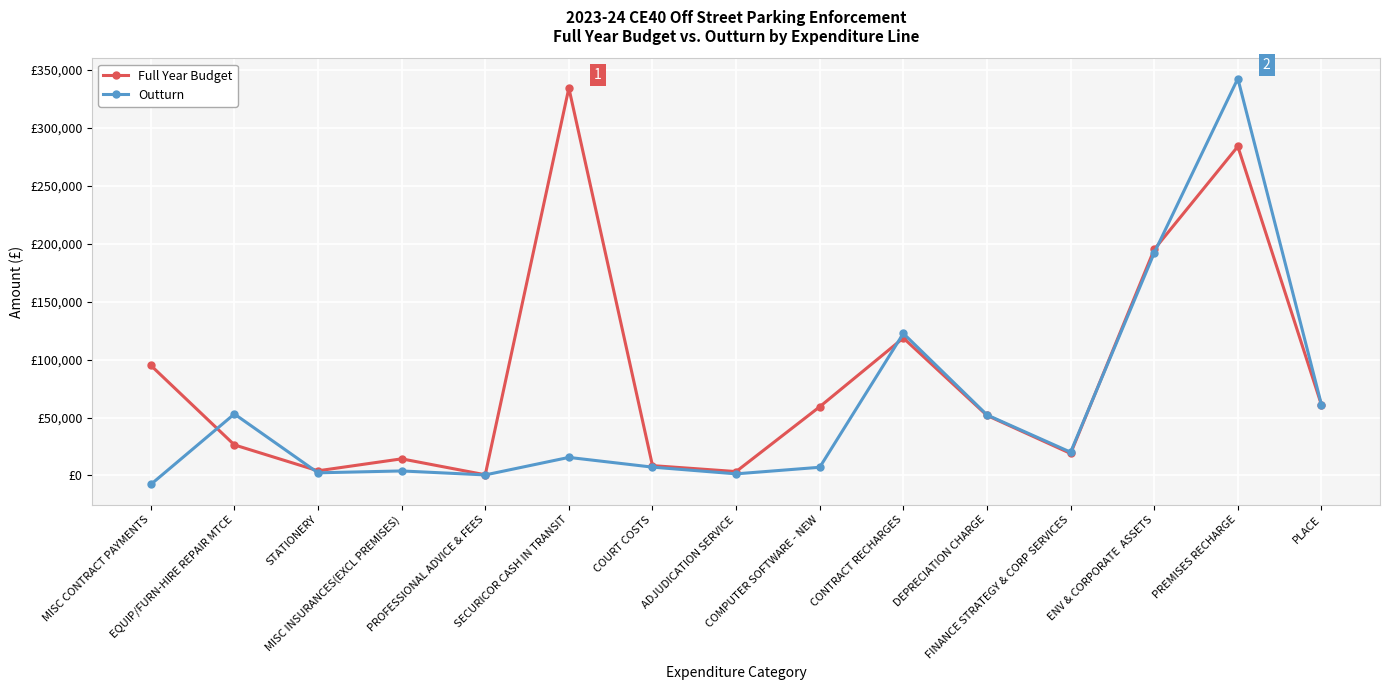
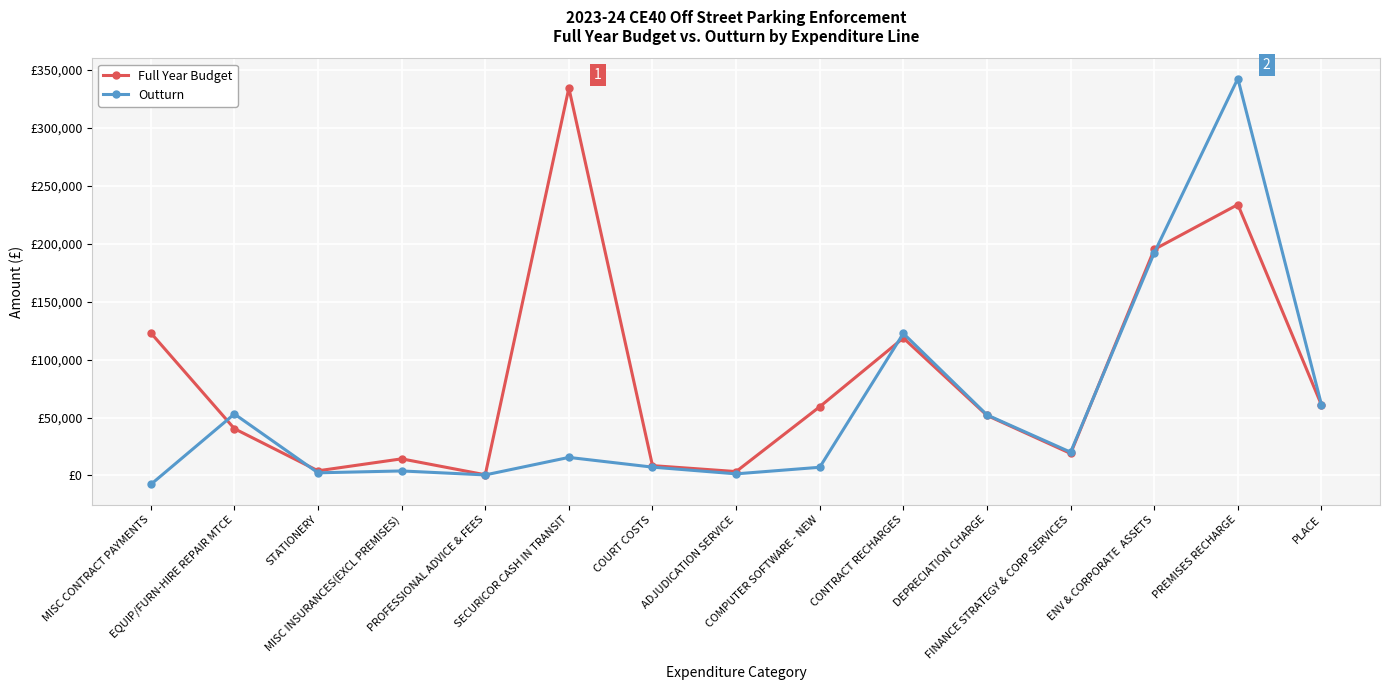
  {
    "Full Year Budget": {
-     "MISC CONTRACT PAYMENTS": "£95,000",
-     "EQUIP/FURN-HIRE REPAIR MTCE": "£26,000",
+     "MISC CONTRACT PAYMENTS": "£123,000",
+     "EQUIP/FURN-HIRE REPAIR MTCE": "£40,000",
      "MISC INSURANCES(EXCL PREMISES)": "£14,000",
      "SECURICOR CASH IN TRANSIT": "£334,000",
      "COMPUTER SOFTWARE - NEW": "£59,000",
      "CONTRACT RECHARGES": "£119,000",
      "ENV & CORPORATE ASSETS": "£195,000",
-     "PREMISES RECHARGE": "£284,000"
+     "PREMISES RECHARGE": "£234,000"
    },
    "Outturn": {
      "MISC CONTRACT PAYMENTS": "£-8,000",
      "EQUIP/FURN-HIRE REPAIR MTCE": "£53,000",
      "MISC INSURANCES(EXCL PREMISES)": "£4,000",
      "SECURICOR CASH IN TRANSIT": "£16,000",
      "COMPUTER SOFTWARE - NEW": "£7,000",
      "CONTRACT RECHARGES": "£123,000",
      "ENV & CORPORATE ASSETS": "£192,000",
      "PREMISES RECHARGE": "£343,000"
    }
  }
